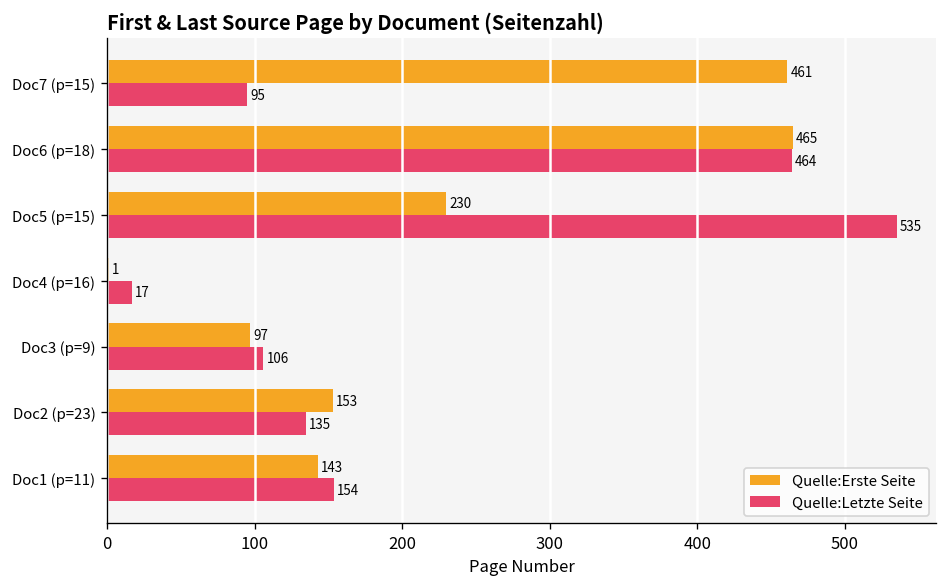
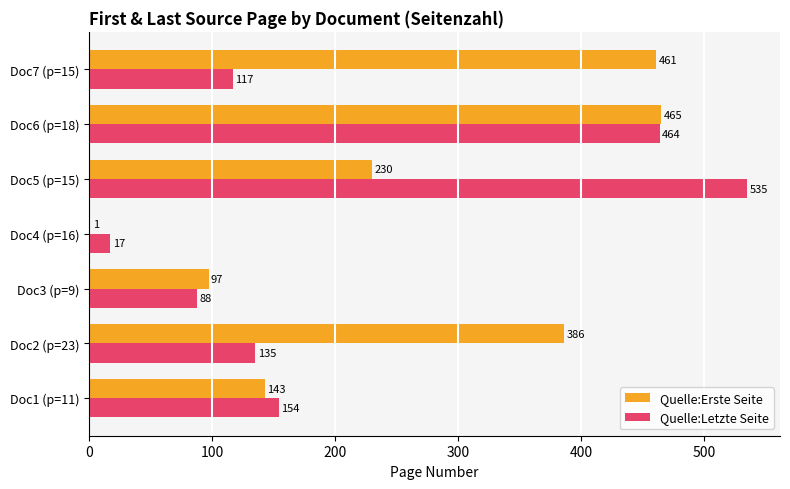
  {
    "Quelle:Erste Seite": {
      "Doc7 (p=15)": 461,
      "Doc6 (p=18)": 465,
      "Doc5 (p=15)": 230,
      "Doc4 (p=16)": 1,
      "Doc3 (p=9)": 97,
-     "Doc2 (p=23)": 153,
+     "Doc2 (p=23)": 386,
      "Doc1 (p=11)": 143
    },
    "Quelle:Letzte Seite": {
-     "Doc7 (p=15)": 95,
+     "Doc7 (p=15)": 117,
      "Doc6 (p=18)": 464,
      "Doc5 (p=15)": 535,
      "Doc4 (p=16)": 17,
-     "Doc3 (p=9)": 106,
+     "Doc3 (p=9)": 88,
      "Doc2 (p=23)": 135,
      "Doc1 (p=11)": 154
    }
  }
